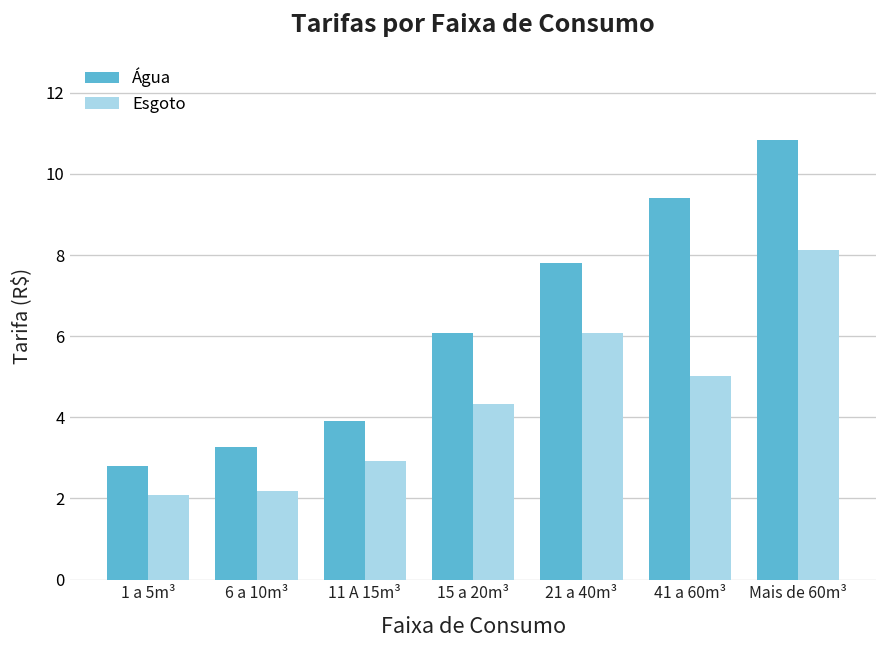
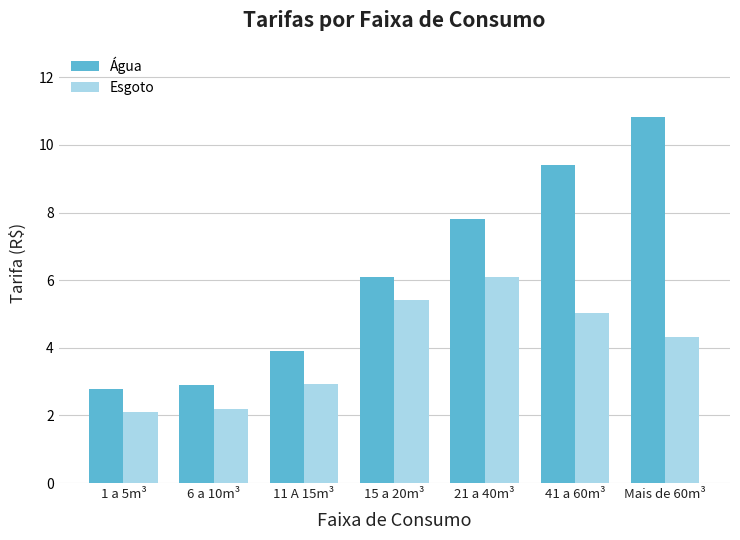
  {
    "Água": {
      "1 a 5m³": 2.8,
-     "6 a 10m³": 3.3,
+     "6 a 10m³": 2.9,
      "11 A 15m³": 3.9,
      "15 a 20m³": 6.1,
      "21 a 40m³": 7.8,
      "41 a 60m³": 9.4,
      "Mais de 60m³": 10.8
    },
    "Esgoto": {
      "1 a 5m³": 2.1,
      "6 a 10m³": 2.2,
      "11 A 15m³": 2.9,
-     "15 a 20m³": 4.3,
+     "15 a 20m³": 5.4,
      "21 a 40m³": 6.1,
      "41 a 60m³": 5.0,
-     "Mais de 60m³": 8.1
+     "Mais de 60m³": 4.3
    }
  }
